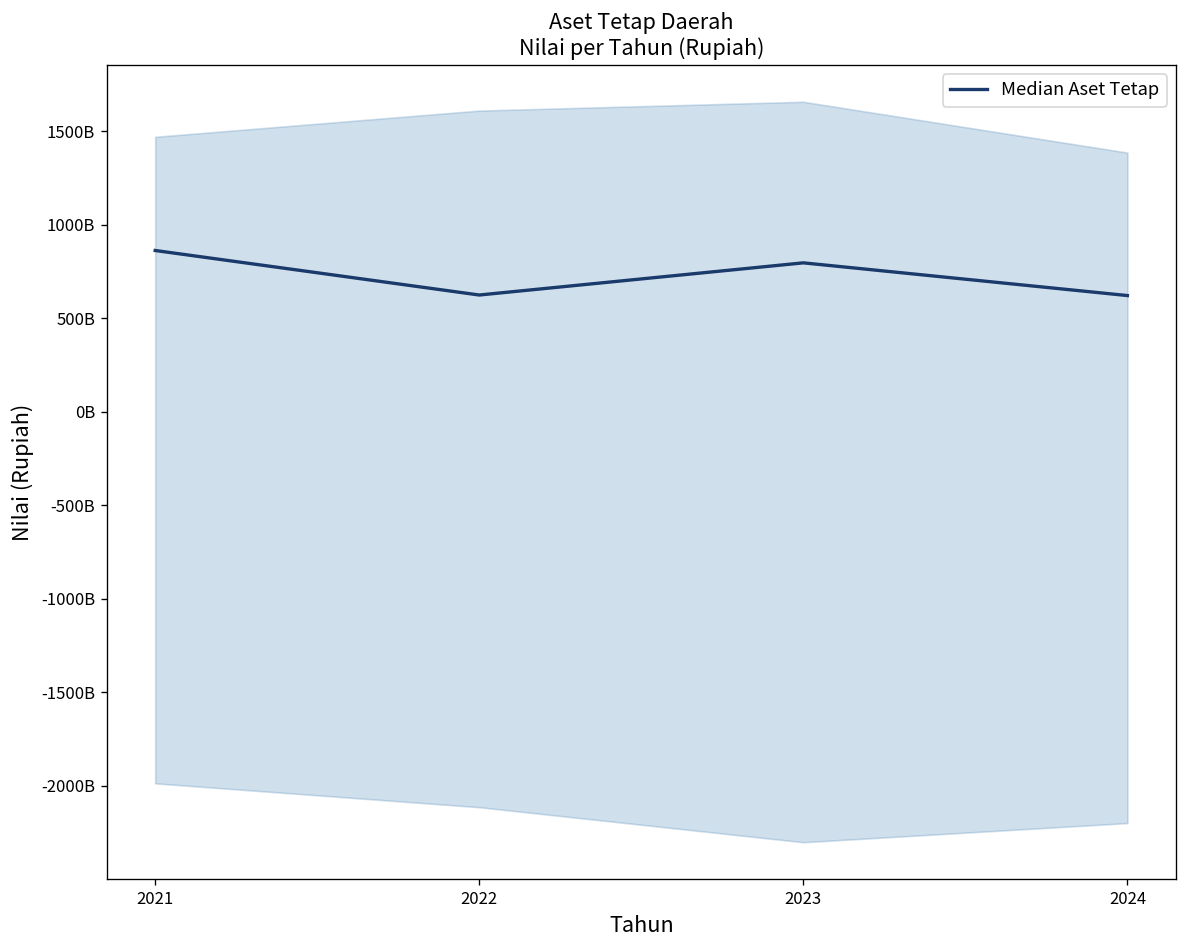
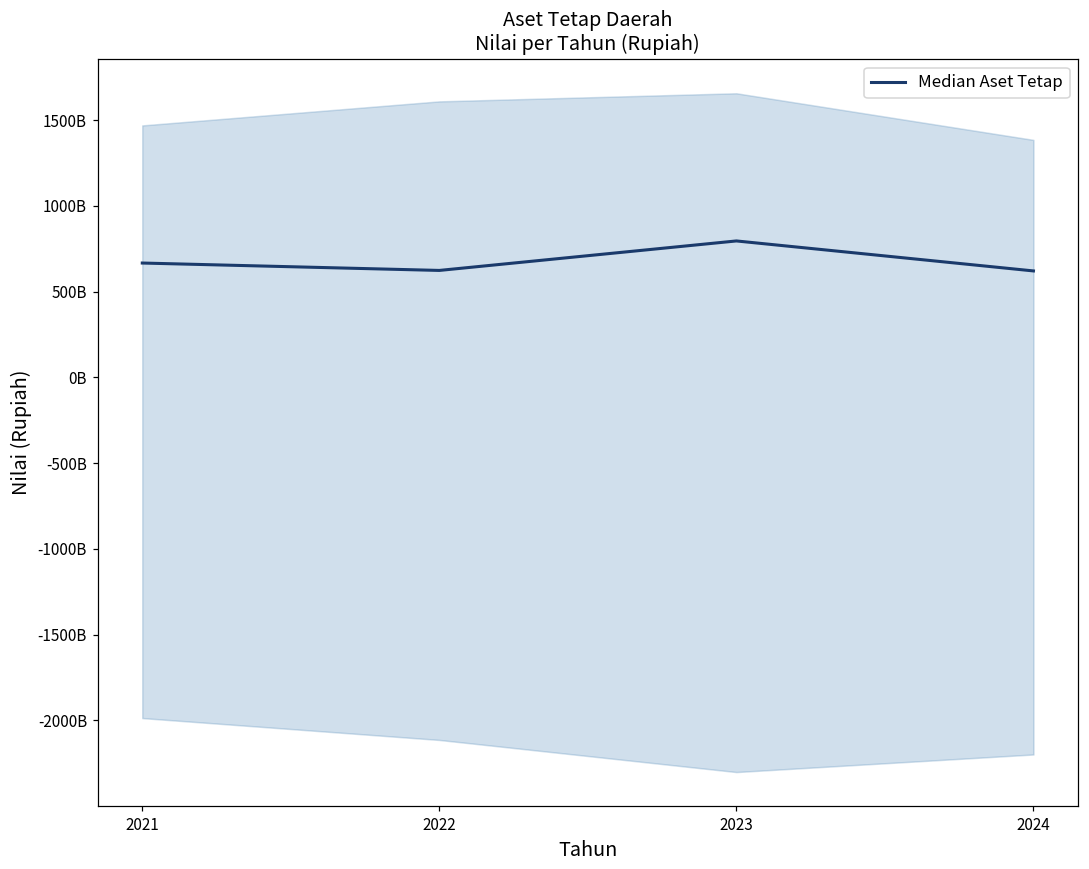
  {
    "Median Aset Tetap": {
-     "2021": 860000000000,
+     "2021": 670000000000,
      "2022": 620000000000,
      "2023": 800000000000,
      "2024": 620000000000
    }
  }
